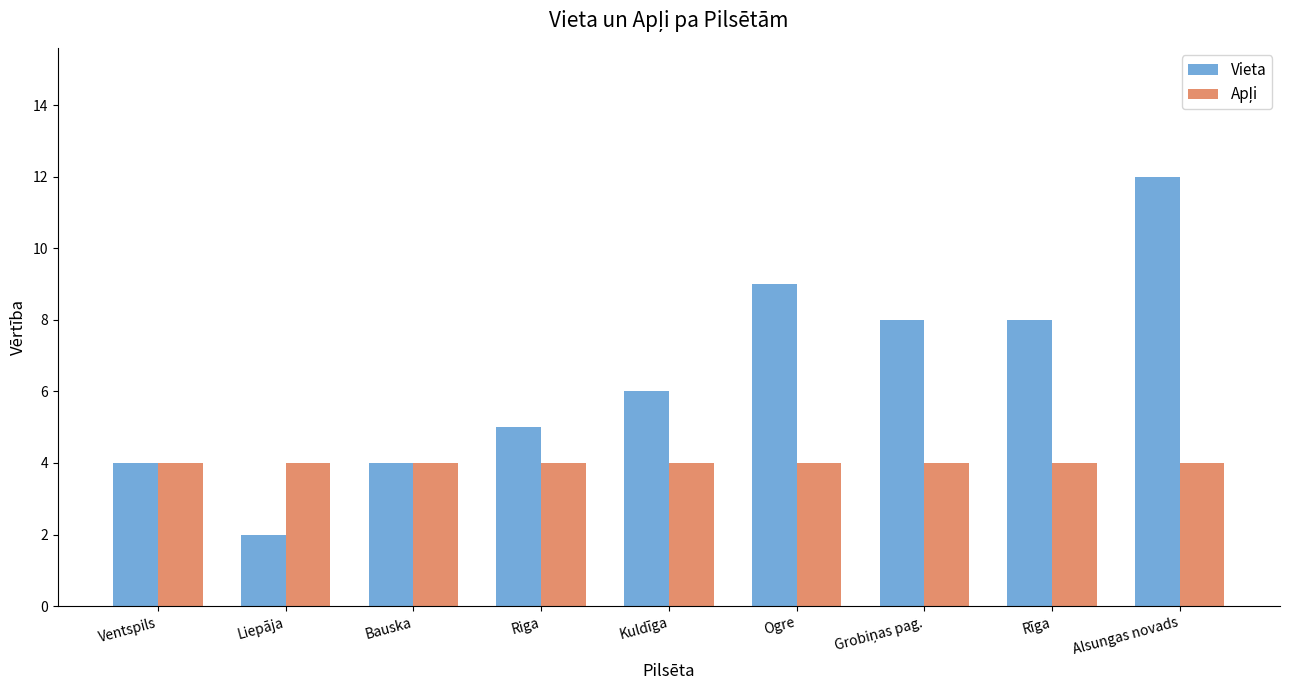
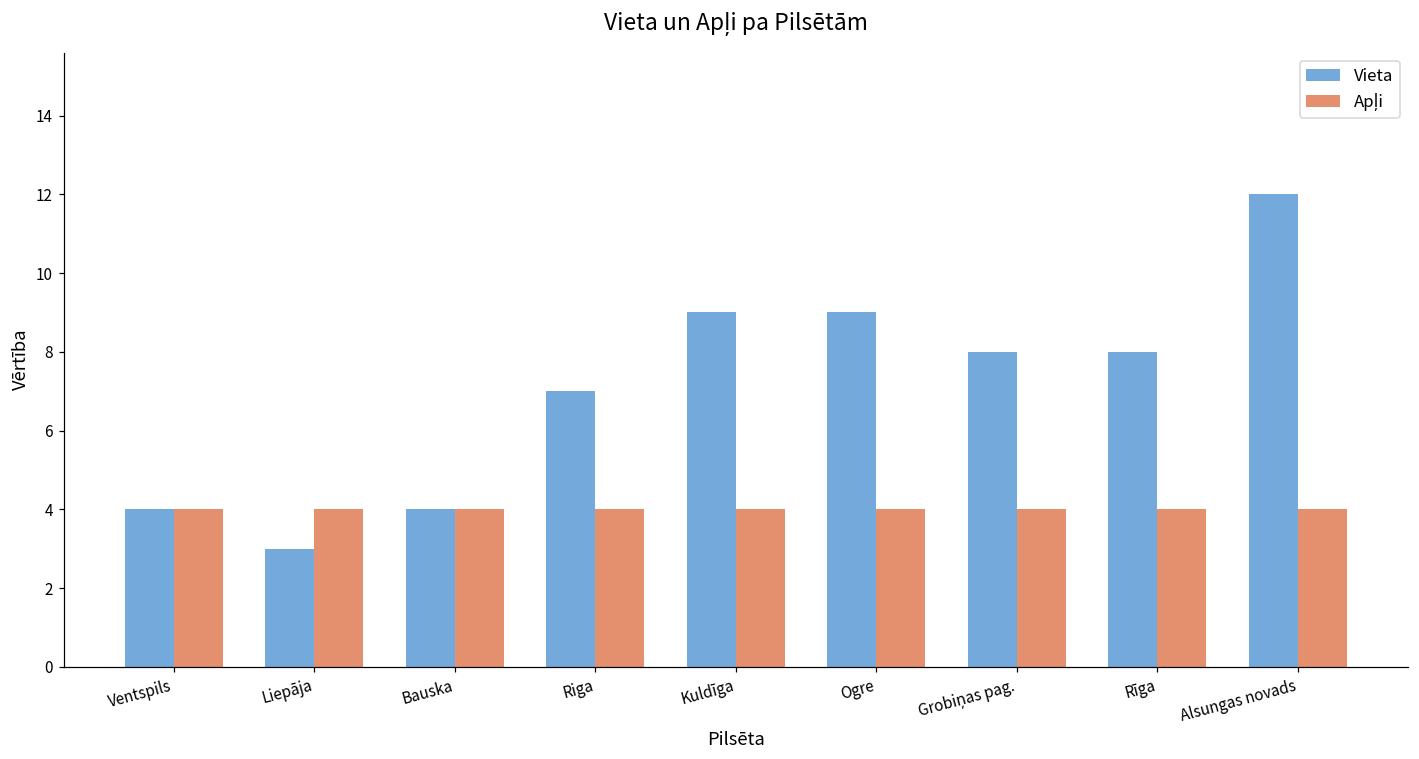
  {
    "Vieta": {
      "Ventspils": 4,
-     "Liepāja": 2,
+     "Liepāja": 3,
      "Bauska": 4,
-     "Riga": 5,
-     "Kuldīga": 6,
+     "Riga": 7,
+     "Kuldīga": 9,
      "Ogre": 9,
      "Grobiņas pag.": 8,
      "Rīga": 8,
      "Alsungas novads": 12
    },
    "Apļi": {
      "Ventspils": 4,
      "Liepāja": 4,
      "Bauska": 4,
      "Riga": 4,
      "Kuldīga": 4,
      "Ogre": 4,
      "Grobiņas pag.": 4,
      "Rīga": 4,
      "Alsungas novads": 4
    }
  }
